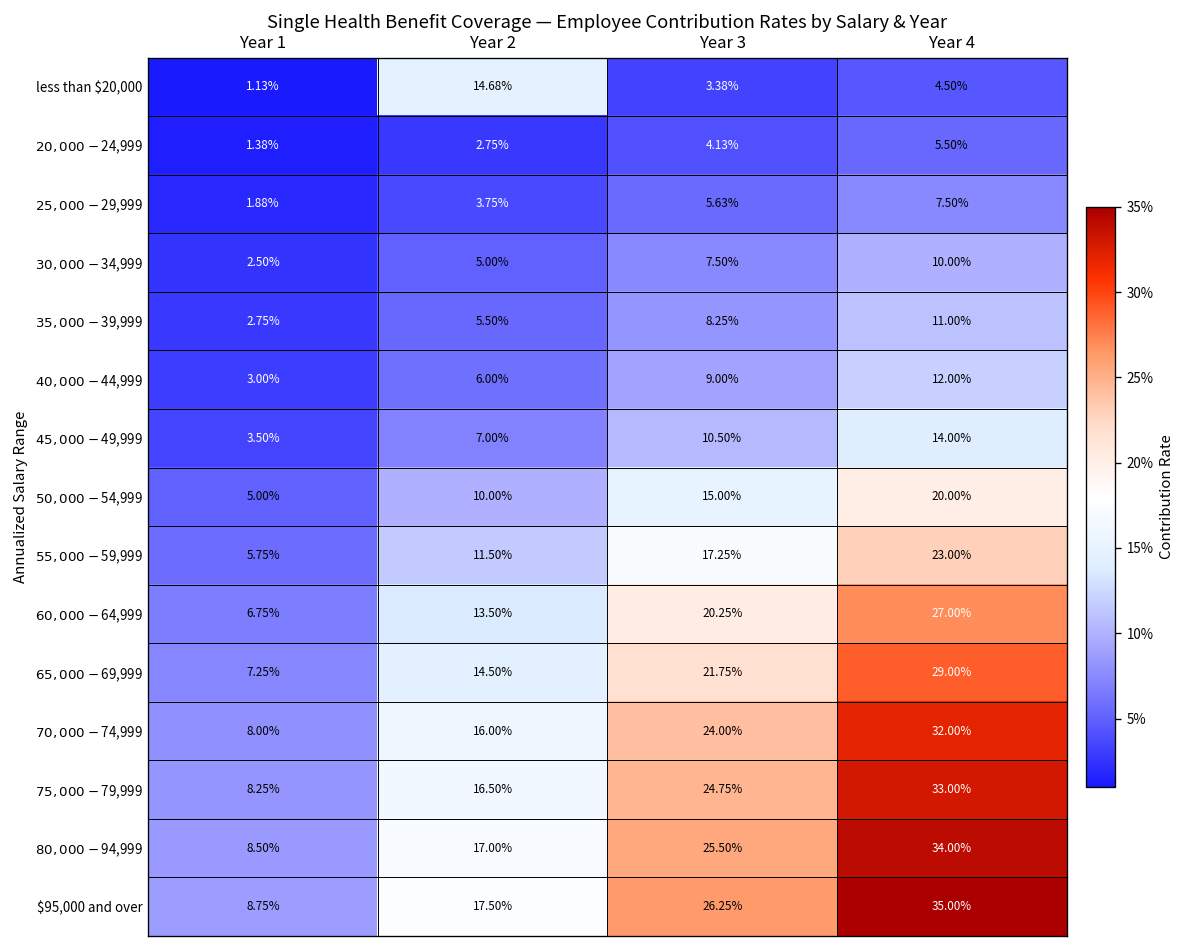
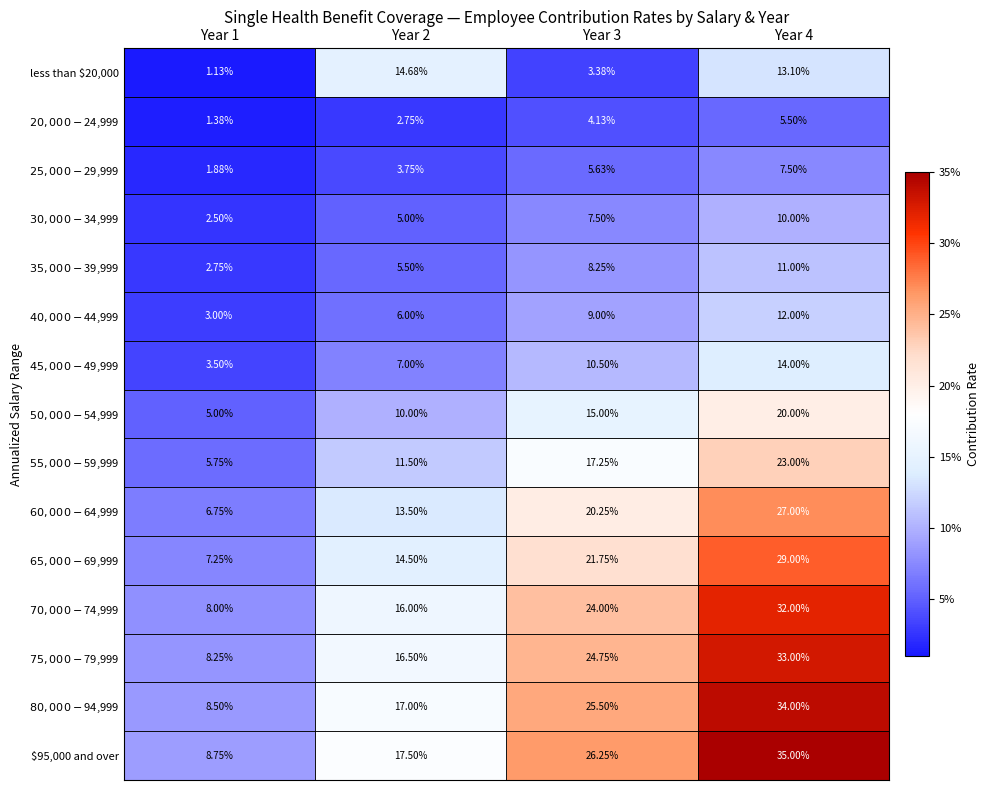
  {
    "less than $20,000": {
      "Year 1": "1.13%",
      "Year 2": "14.68%",
      "Year 3": "3.38%",
-     "Year 4": "4.50%"
+     "Year 4": "13.10%"
    },
    "$95,000 and over": {
      "Year 1": "8.75%",
      "Year 2": "17.50%",
      "Year 3": "26.25%",
      "Year 4": "35.00%"
    }
  }
